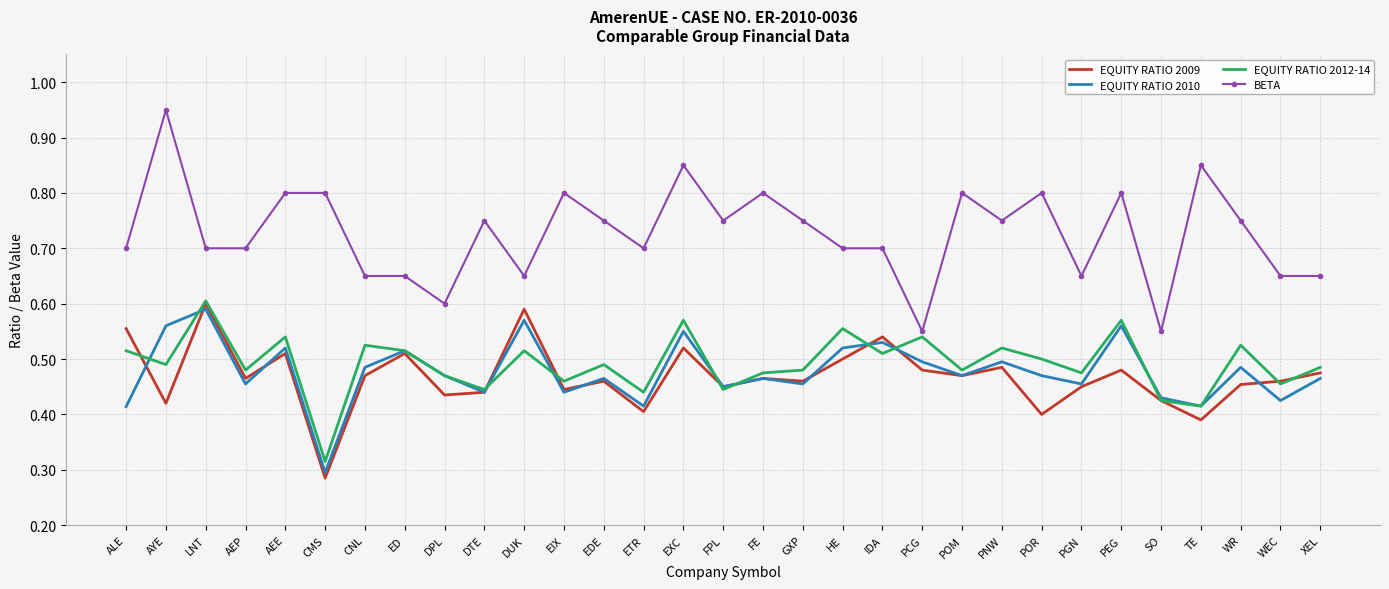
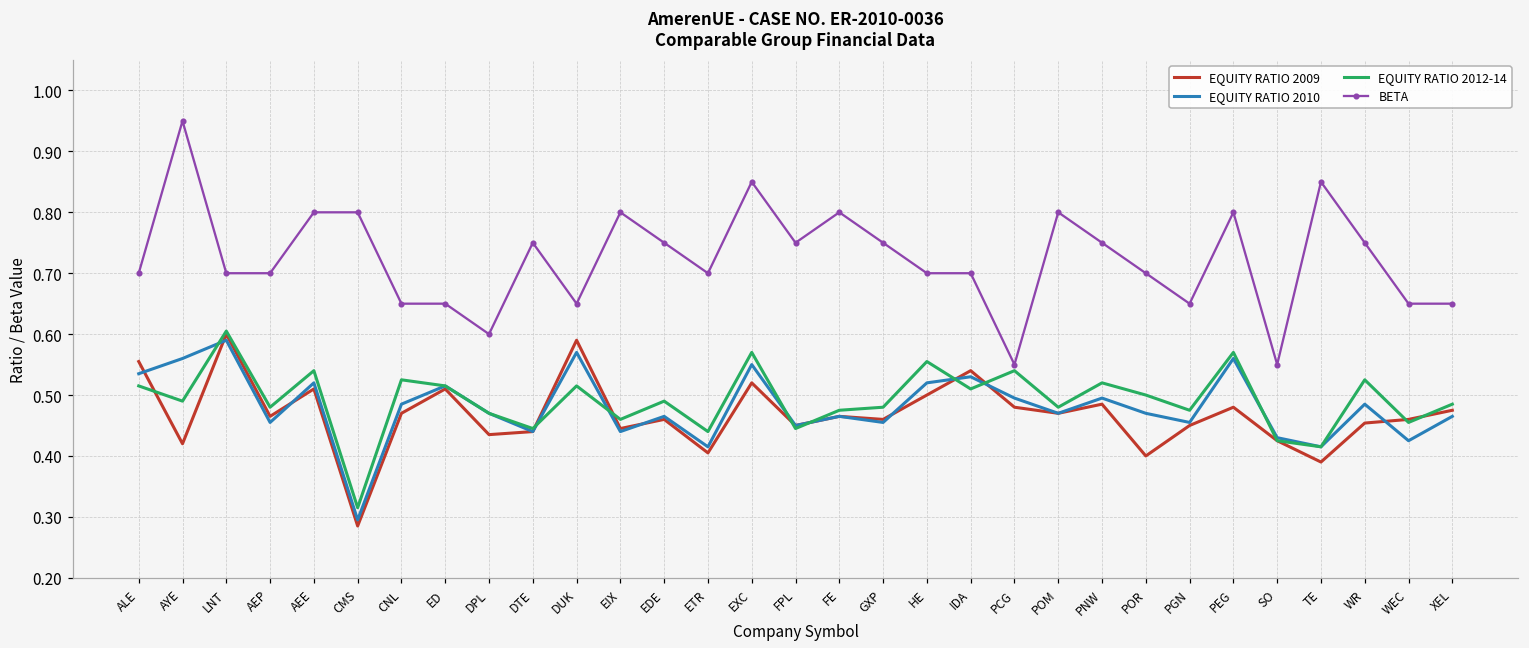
  {
    "EQUITY RATIO 2009": {
      "ALE": 0.56,
      "AYE": 0.42,
      "LNT": 0.60,
      "AEP": 0.47,
      "AEE": 0.51,
      "CMS": 0.29,
      "CNL": 0.47,
      "ED": 0.51,
      "DPL": 0.44,
      "DUK": 0.59,
      "EIX": 0.45,
      "EDE": 0.46,
      "ETR": 0.41,
      "EXC": 0.52,
      "GXP": 0.46,
      "HE": 0.50,
      "IDA": 0.54,
      "PCG": 0.48,
      "PNW": 0.49,
      "POR": 0.40,
      "PGN": 0.45,
      "PEG": 0.48,
      "TE": 0.39,
      "WR": 0.45,
      "WEC": 0.46,
      "XEL": 0.48
    },
    "EQUITY RATIO 2010": {
-     "ALE": 0.41,
+     "ALE": 0.54,
      "AYE": 0.56,
      "LNT": 0.59,
      "AEP": 0.46,
      "AEE": 0.52,
      "CMS": 0.30,
      "CNL": 0.49,
      "DUK": 0.57,
      "EIX": 0.44,
      "EDE": 0.47,
      "ETR": 0.42,
      "EXC": 0.55,
      "GXP": 0.46,
      "HE": 0.52,
      "IDA": 0.53,
      "PCG": 0.50,
      "PNW": 0.50,
      "POR": 0.47,
      "PGN": 0.46,
      "PEG": 0.56,
      "SO": 0.43,
      "WR": 0.49,
      "WEC": 0.43,
      "XEL": 0.47
    },
    "EQUITY RATIO 2012-14": {
      "ALE": 0.52,
      "AYE": 0.49,
      "LNT": 0.61,
      "AEP": 0.48,
      "AEE": 0.54,
      "CMS": 0.32,
      "CNL": 0.53,
      "DTE": 0.45,
      "DUK": 0.52,
      "EIX": 0.46,
      "EDE": 0.49,
      "ETR": 0.44,
      "EXC": 0.57,
      "FPL": 0.45,
      "FE": 0.48,
      "GXP": 0.48,
      "HE": 0.56,
      "IDA": 0.51,
      "PCG": 0.54,
      "POM": 0.48,
      "PNW": 0.52,
      "POR": 0.50,
      "PGN": 0.48,
      "PEG": 0.57,
      "WR": 0.53,
      "WEC": 0.46,
      "XEL": 0.49
    },
    "BETA": {
      "ALE": 0.7,
      "AYE": 0.95,
      "LNT": 0.7,
      "AEP": 0.7,
      "AEE": 0.8,
      "CMS": 0.8,
      "CNL": 0.65,
      "ED": 0.65,
      "DPL": 0.6,
      "DTE": 0.75,
      "DUK": 0.65,
      "EIX": 0.8,
      "EDE": 0.75,
      "ETR": 0.7,
      "EXC": 0.85,
      "FPL": 0.75,
      "FE": 0.8,
      "GXP": 0.75,
      "HE": 0.7,
      "IDA": 0.7,
      "PCG": 0.55,
      "POM": 0.8,
      "PNW": 0.75,
-     "POR": 0.8,
+     "POR": 0.7,
      "PGN": 0.65,
      "PEG": 0.8,
      "SO": 0.55,
      "TE": 0.85,
      "WR": 0.75,
      "WEC": 0.65,
      "XEL": 0.65
    }
  }
